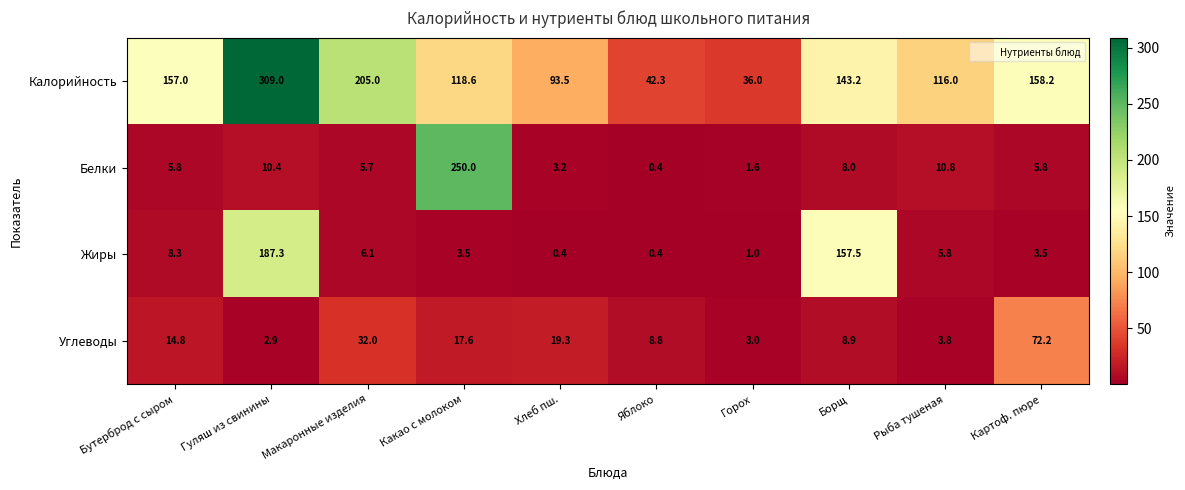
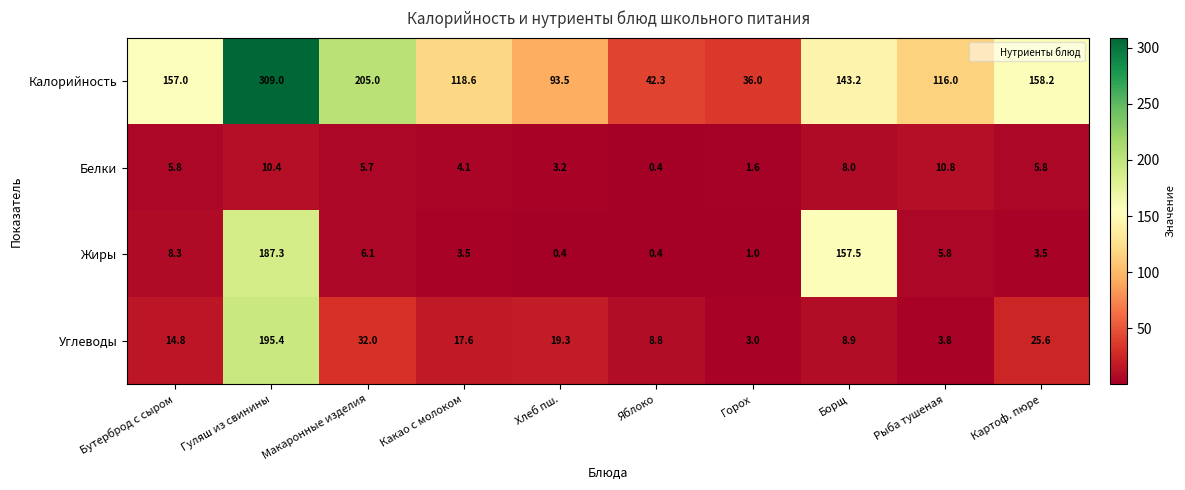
  {
    "Калорийность": {
      "Бутерброд с сыром": 157.0,
      "Гуляш из свинины": 309.0,
      "Макаронные изделия": 205.0,
      "Какао с молоком": 118.6,
      "Хлеб пш.": 93.5,
      "Яблоко": 42.3,
      "Горох": 36.0,
      "Борщ": 143.2,
      "Рыба тушеная": 116.0,
      "Картоф. пюре": 158.2
    },
    "Белки": {
      "Бутерброд с сыром": 5.8,
      "Гуляш из свинины": 10.4,
      "Макаронные изделия": 5.7,
-     "Какао с молоком": 250.0,
+     "Какао с молоком": 4.1,
      "Хлеб пш.": 3.2,
      "Яблоко": 0.4,
      "Горох": 1.6,
      "Борщ": 8.0,
      "Рыба тушеная": 10.8,
      "Картоф. пюре": 5.8
    },
    "Жиры": {
      "Бутерброд с сыром": 8.3,
      "Гуляш из свинины": 187.3,
      "Макаронные изделия": 6.1,
      "Какао с молоком": 3.5,
      "Хлеб пш.": 0.4,
      "Яблоко": 0.4,
      "Горох": 1.0,
      "Борщ": 157.5,
      "Рыба тушеная": 5.8,
      "Картоф. пюре": 3.5
    },
    "Углеводы": {
      "Бутерброд с сыром": 14.8,
-     "Гуляш из свинины": 2.9,
+     "Гуляш из свинины": 195.4,
      "Макаронные изделия": 32.0,
      "Какао с молоком": 17.6,
      "Хлеб пш.": 19.3,
      "Яблоко": 8.8,
      "Горох": 3.0,
      "Борщ": 8.9,
      "Рыба тушеная": 3.8,
-     "Картоф. пюре": 72.2
+     "Картоф. пюре": 25.6
    }
  }
